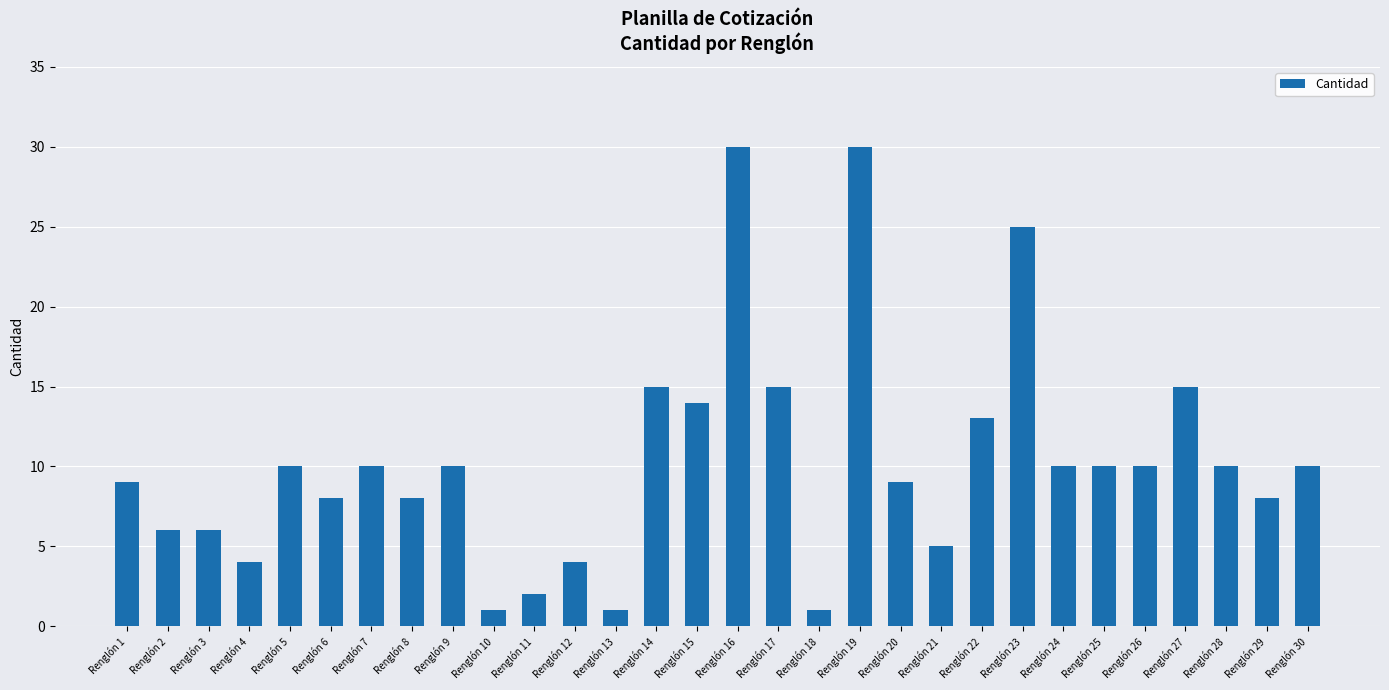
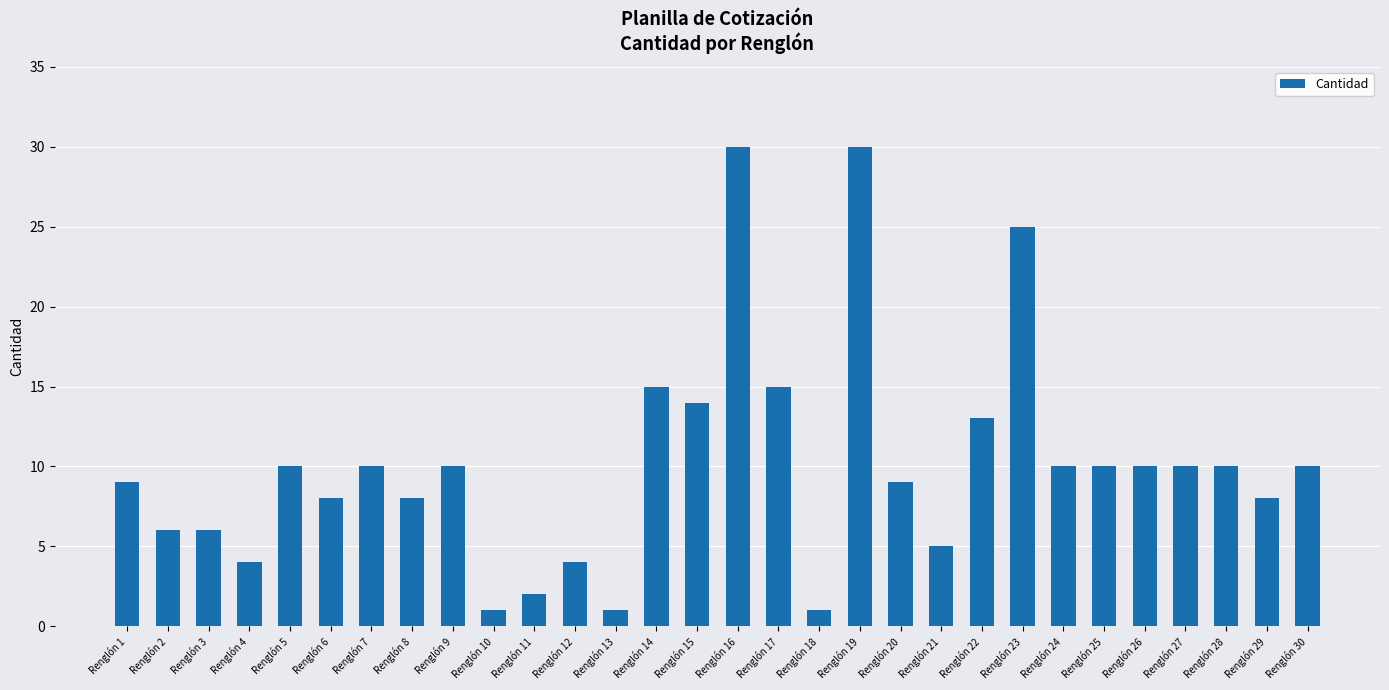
  {
    "Renglón 1": 9,
    "Renglón 2": 6,
    "Renglón 3": 6,
    "Renglón 4": 4,
    "Renglón 5": 10,
    "Renglón 6": 8,
    "Renglón 7": 10,
    "Renglón 8": 8,
    "Renglón 9": 10,
    "Renglón 10": 1,
    "Renglón 11": 2,
    "Renglón 12": 4,
    "Renglón 13": 1,
    "Renglón 14": 15,
    "Renglón 15": 14,
    "Renglón 16": 30,
    "Renglón 17": 15,
    "Renglón 18": 1,
    "Renglón 19": 30,
    "Renglón 20": 9,
    "Renglón 21": 5,
    "Renglón 22": 13,
    "Renglón 23": 25,
    "Renglón 24": 10,
    "Renglón 25": 10,
    "Renglón 26": 10,
-   "Renglón 27": 15,
+   "Renglón 27": 10,
    "Renglón 28": 10,
    "Renglón 29": 8,
    "Renglón 30": 10
  }
